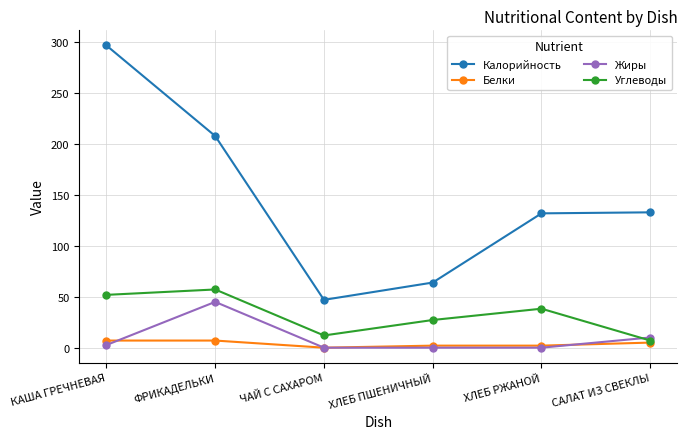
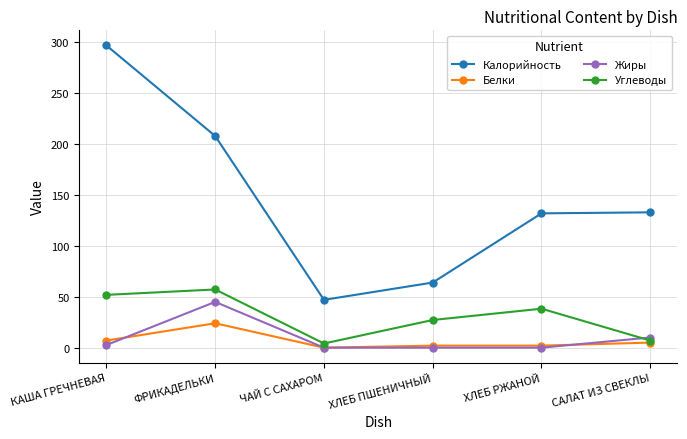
  {
    "Калорийность": {
      "КАША ГРЕЧНЕВАЯ": 297,
      "ФРИКАДЕЛЬКИ": 208,
      "ЧАЙ С САХАРОМ": 47,
      "ХЛЕБ ПШЕНИЧНЫЙ": 64,
      "ХЛЕБ РЖАНОЙ": 132,
      "САЛАТ ИЗ СВЕКЛЫ": 133
    },
    "Белки": {
      "КАША ГРЕЧНЕВАЯ": 7,
-     "ФРИКАДЕЛЬКИ": 7
+     "ФРИКАДЕЛЬКИ": 24
    },
    "Жиры": {
      "КАША ГРЕЧНЕВАЯ": 3,
      "ФРИКАДЕЛЬКИ": 45,
      "САЛАТ ИЗ СВЕКЛЫ": 10
    },
    "Углеводы": {
      "КАША ГРЕЧНЕВАЯ": 52,
      "ФРИКАДЕЛЬКИ": 57,
-     "ЧАЙ С САХАРОМ": 12,
+     "ЧАЙ С САХАРОМ": 4,
      "ХЛЕБ ПШЕНИЧНЫЙ": 27,
      "ХЛЕБ РЖАНОЙ": 38
    }
  }
